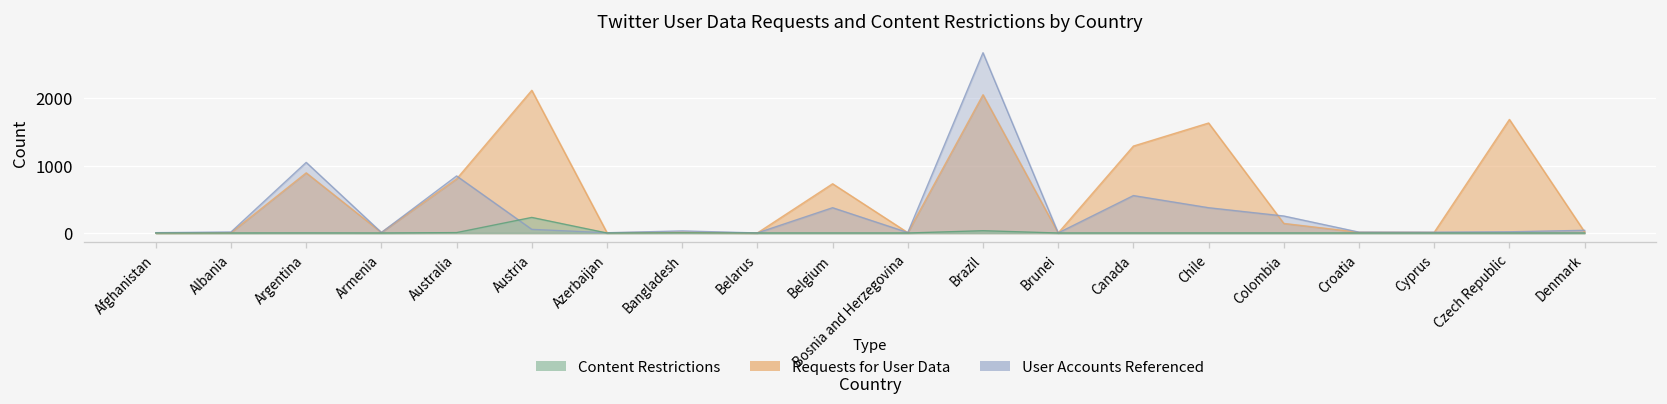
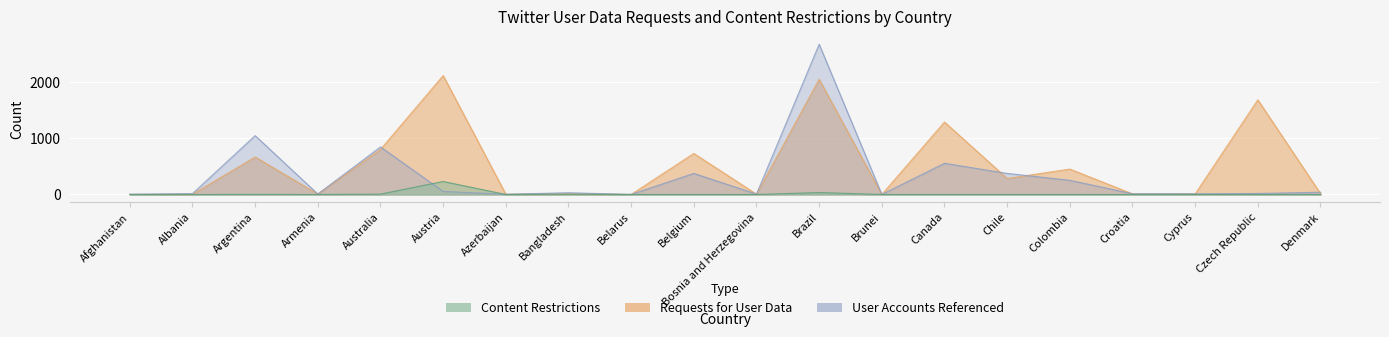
  {
    "Requests for User Data": {
-     "Argentina": 900,
+     "Argentina": 700,
      "Austria": 2100,
      "Belgium": 700,
      "Brazil": 2100,
      "Canada": 1300,
-     "Chile": 1600,
-     "Colombia": 100,
+     "Chile": 300,
+     "Colombia": 500,
      "Czech Republic": 1700
    }
  }
